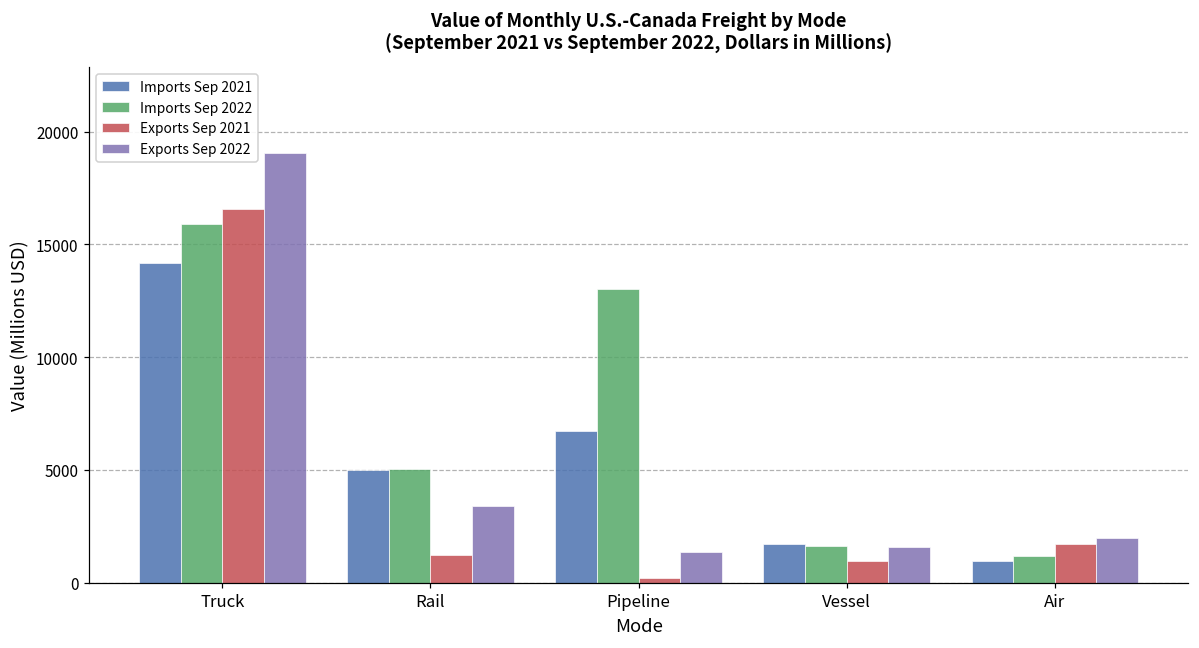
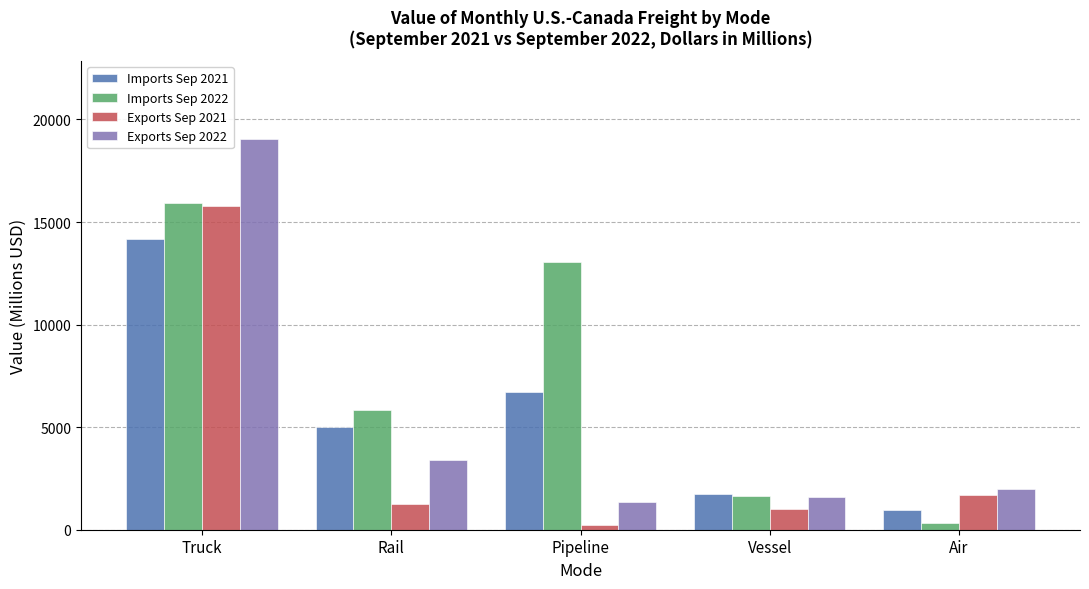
  {
    "Imports Sep 2022": {
      "Truck": 15900,
-     "Rail": 5000,
+     "Rail": 5800,
      "Pipeline": 13000,
      "Vessel": 1600,
-     "Air": 1200
+     "Air": 300
    },
    "Exports Sep 2021": {
-     "Truck": 16600,
+     "Truck": 15800,
      "Rail": 1300,
      "Pipeline": 200,
      "Vessel": 1000,
      "Air": 1700
    }
  }
